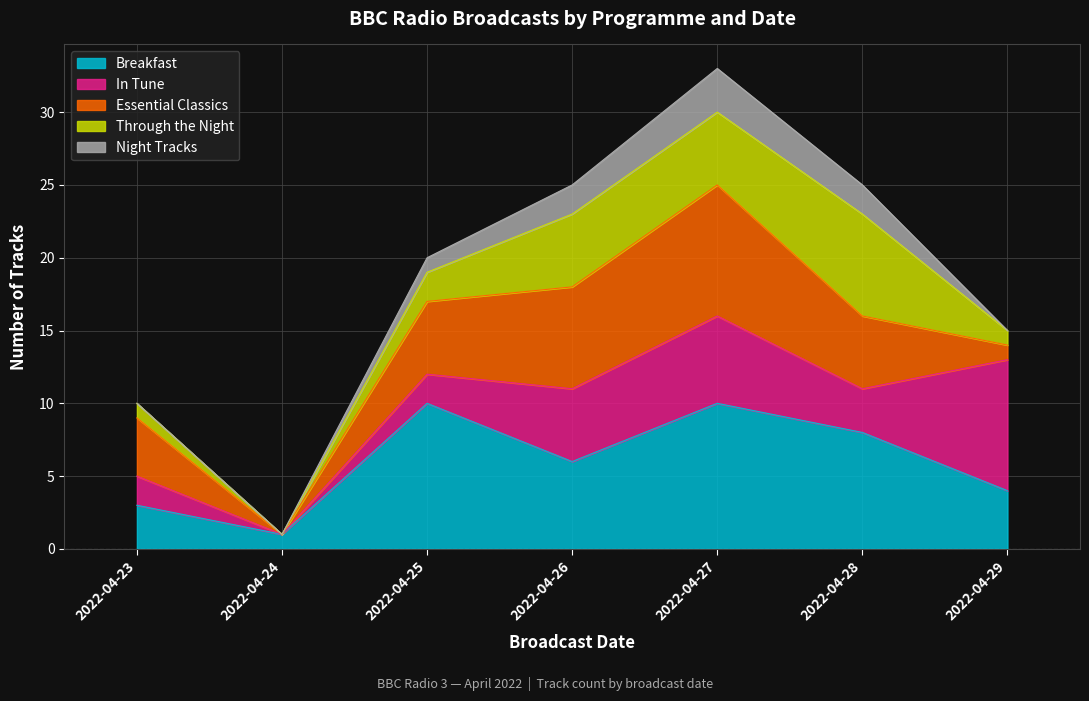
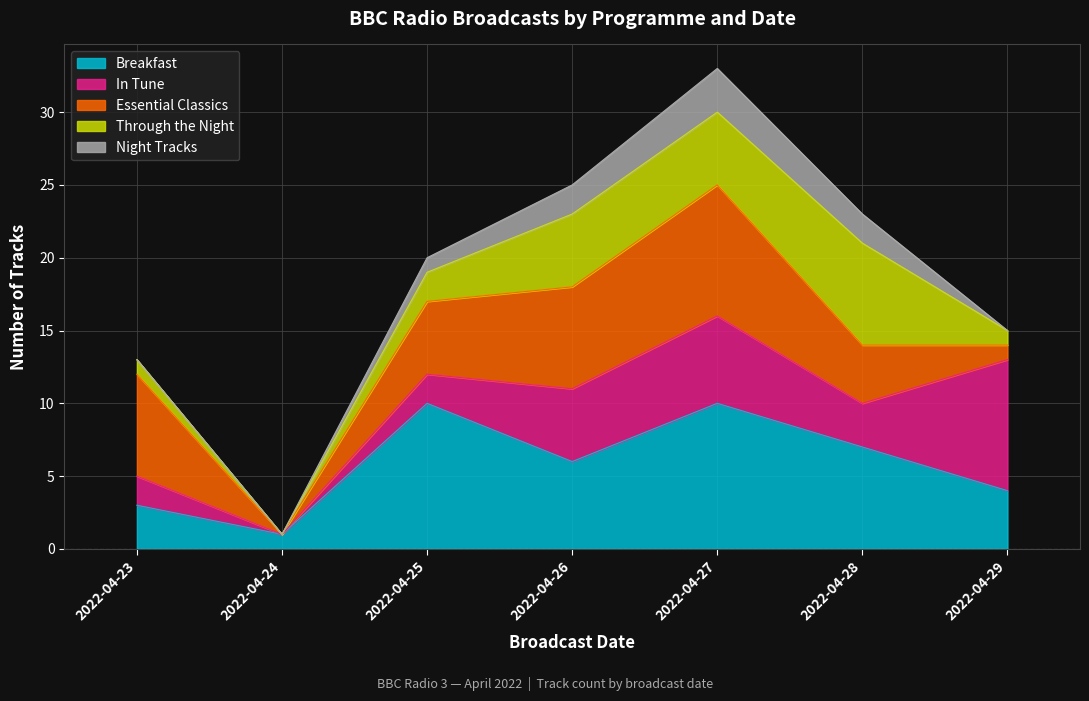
  {
    "Breakfast": {
      "2022-04-23": 3,
      "2022-04-25": 10,
      "2022-04-26": 6,
      "2022-04-27": 10,
-     "2022-04-28": 8,
+     "2022-04-28": 7,
      "2022-04-29": 4
    },
    "In Tune": {
      "2022-04-23": 2,
      "2022-04-25": 2,
      "2022-04-26": 5,
      "2022-04-27": 6,
      "2022-04-28": 3,
      "2022-04-29": 9
    },
    "Essential Classics": {
-     "2022-04-23": 4,
+     "2022-04-23": 7,
      "2022-04-25": 5,
      "2022-04-26": 7,
      "2022-04-27": 9,
-     "2022-04-28": 5,
+     "2022-04-28": 4,
      "2022-04-29": 1
    },
    "Through the Night": {
      "2022-04-25": 2,
      "2022-04-26": 5,
      "2022-04-27": 5,
      "2022-04-28": 7
    },
    "Night Tracks": {
      "2022-04-25": 1,
      "2022-04-26": 2,
      "2022-04-27": 3,
      "2022-04-28": 2
    }
  }
